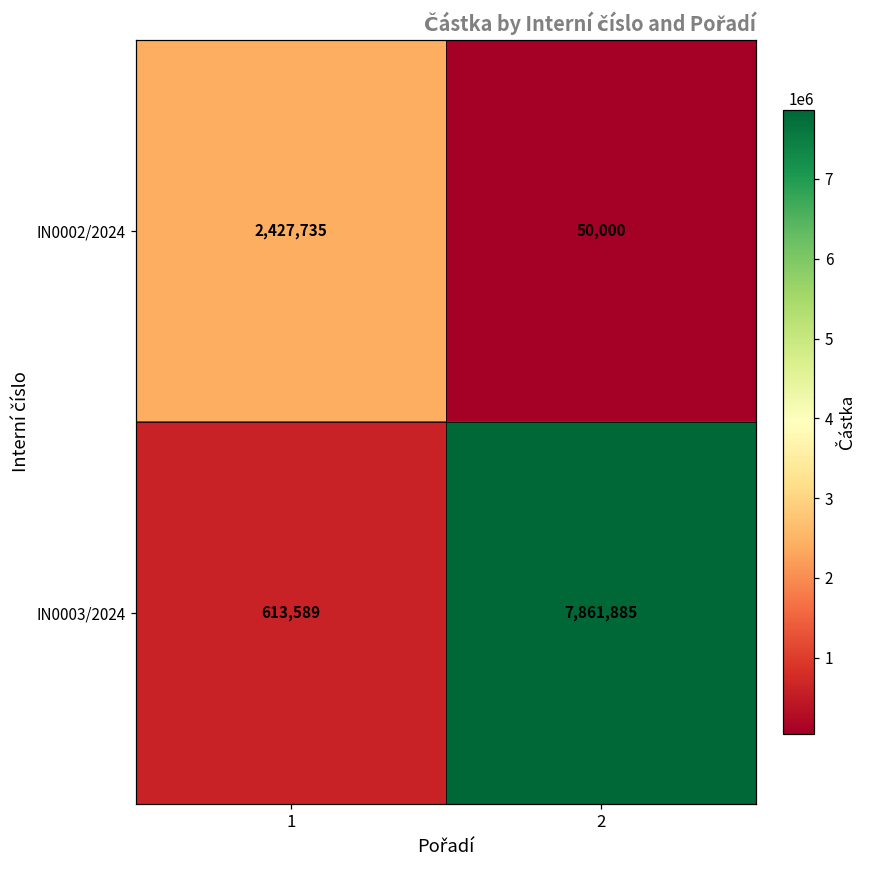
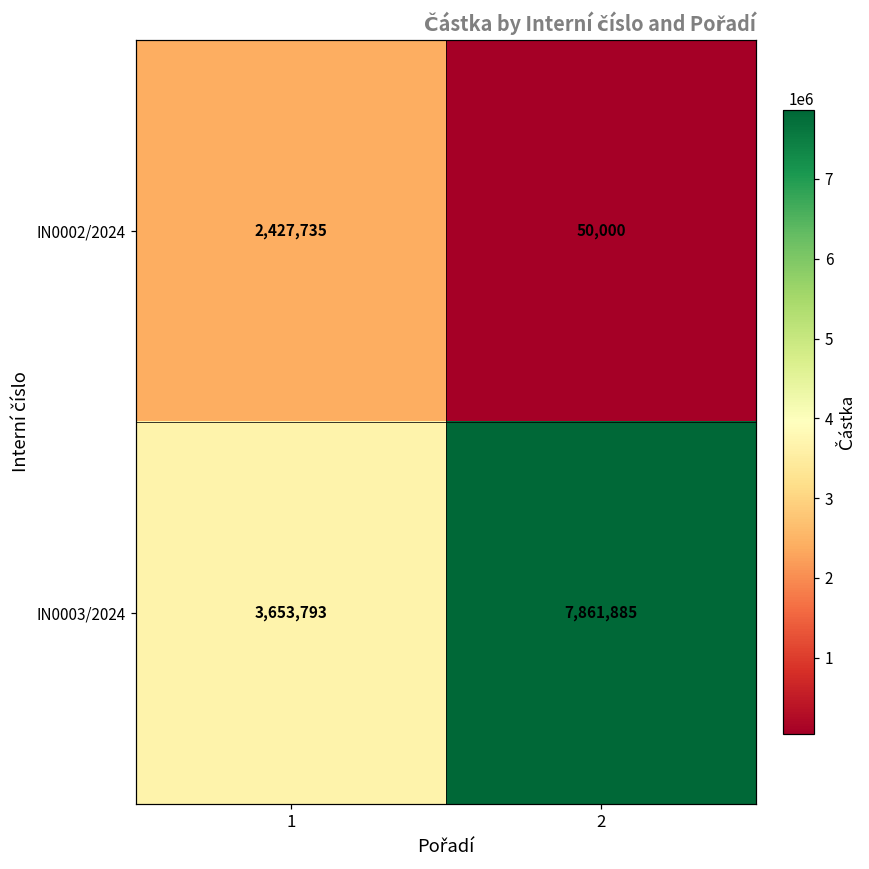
  {
    "IN0002/2024": {
      "1": "2,427,735",
      "2": "50,000"
    },
    "IN0003/2024": {
-     "1": "613,589",
+     "1": "3,653,793",
      "2": "7,861,885"
    }
  }
